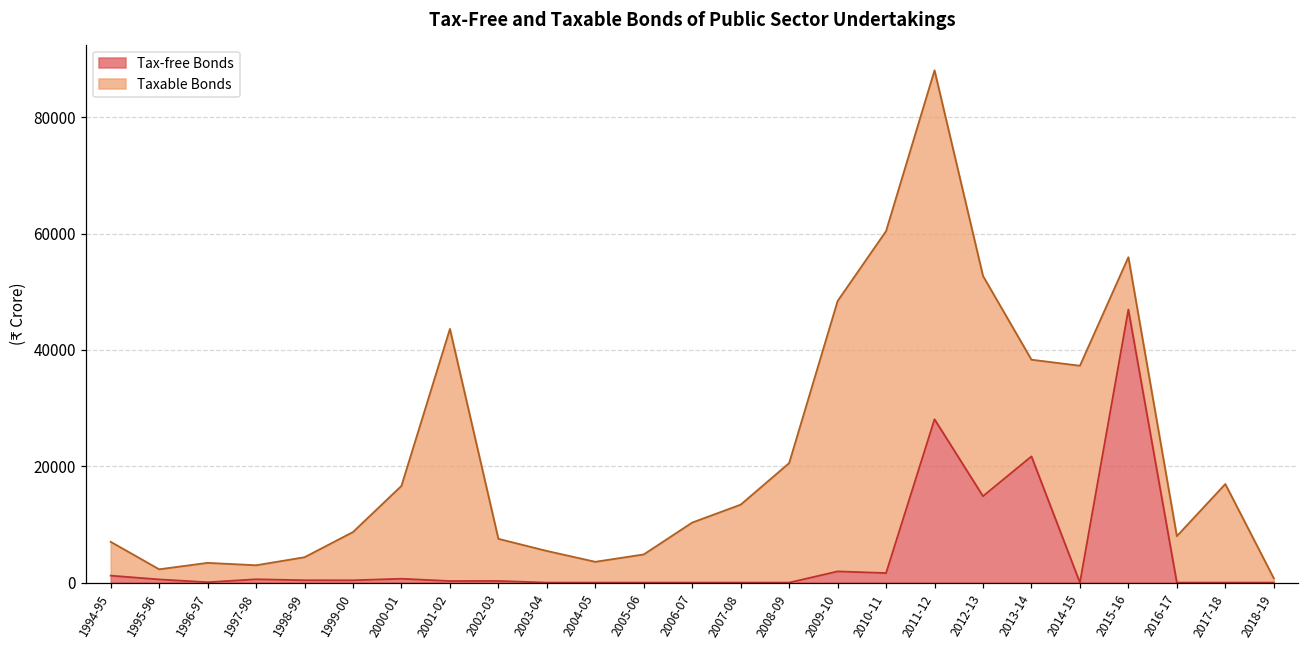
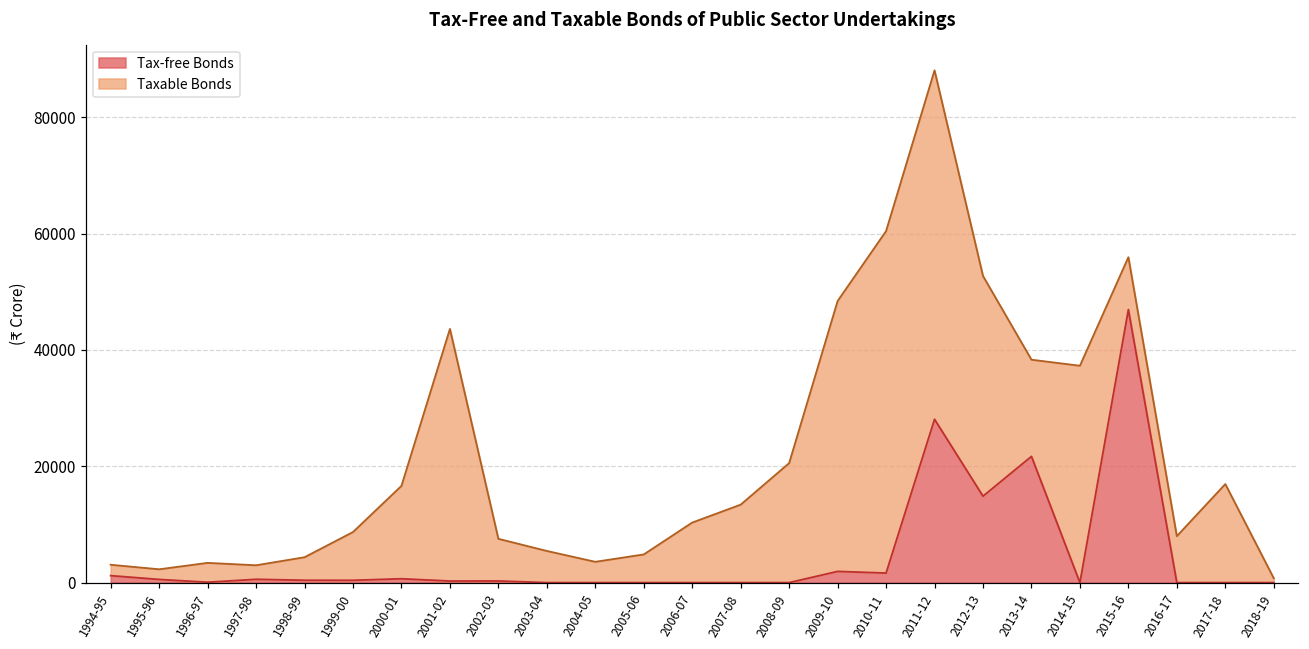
  {
    "Tax-free Bonds": {
      "1994-95": 1000,
      "1995-96": 1000,
      "1996-97": 0,
      "1997-98": 1000,
      "1998-99": 0,
      "1999-00": 0,
      "2000-01": 1000,
      "2001-02": 0,
      "2002-03": 0,
      "2003-04": 0,
      "2004-05": 0,
      "2005-06": 0,
      "2006-07": 0,
      "2007-08": 0,
      "2008-09": 0,
      "2009-10": 2000,
      "2010-11": 2000,
      "2011-12": 28000,
      "2012-13": 15000,
      "2013-14": 22000,
      "2014-15": 0,
      "2015-16": 47000,
      "2016-17": 0,
      "2017-18": 0,
      "2018-19": 0
    },
    "Taxable Bonds": {
-     "1994-95": 6000,
+     "1994-95": 2000,
      "1995-96": 2000,
      "1996-97": 3000,
      "1997-98": 2000,
      "1998-99": 4000,
      "1999-00": 8000,
      "2000-01": 16000,
      "2001-02": 43000,
      "2002-03": 7000,
      "2003-04": 5000,
      "2004-05": 4000,
      "2005-06": 5000,
      "2006-07": 10000,
      "2007-08": 13000,
      "2008-09": 21000,
      "2009-10": 46000,
      "2010-11": 59000,
      "2011-12": 60000,
      "2012-13": 38000,
      "2013-14": 17000,
      "2014-15": 37000,
      "2015-16": 9000,
      "2016-17": 8000,
      "2017-18": 17000,
      "2018-19": 1000
    }
  }
